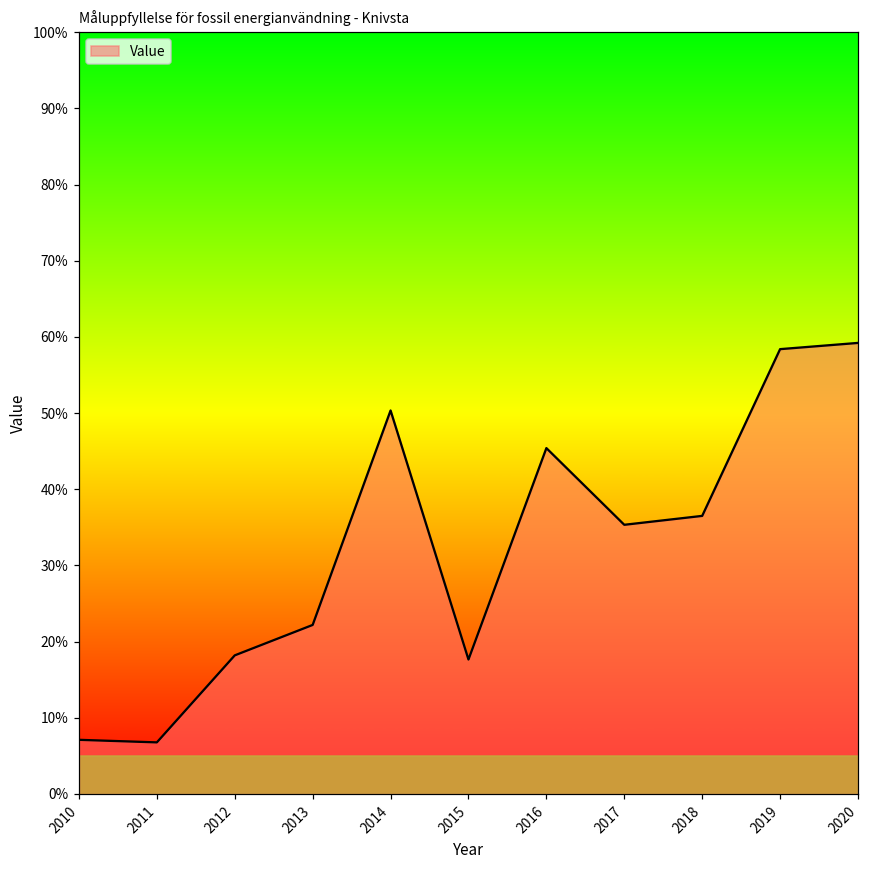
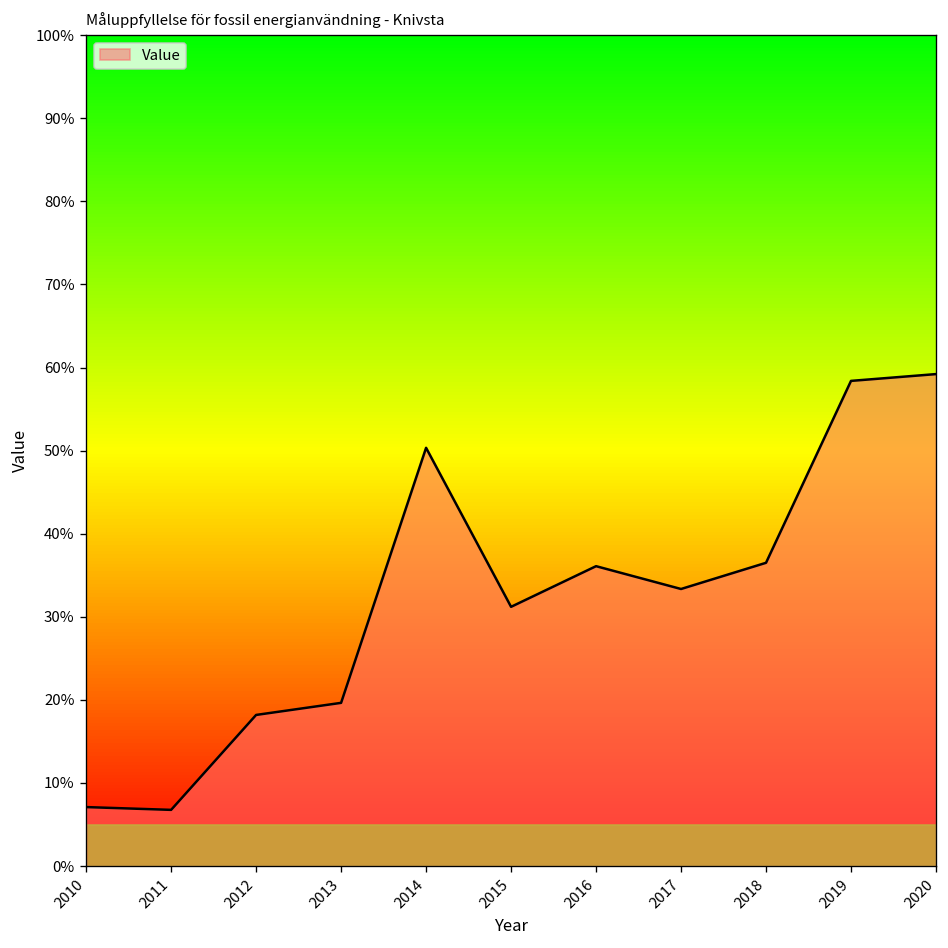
  {
    "2010": "7%",
    "2011": "7%",
    "2012": "18%",
-   "2013": "22%",
+   "2013": "20%",
    "2014": "50%",
-   "2015": "18%",
-   "2016": "45%",
-   "2017": "35%",
+   "2015": "31%",
+   "2016": "36%",
+   "2017": "33%",
    "2018": "37%",
    "2019": "58%",
    "2020": "59%"
  }
